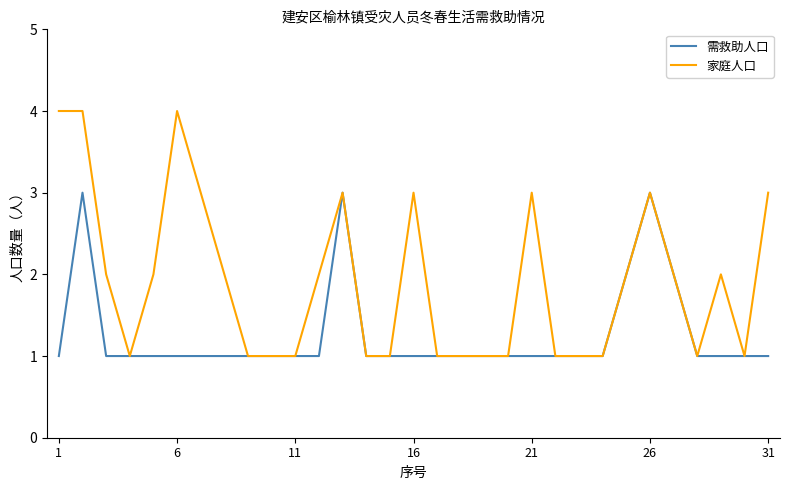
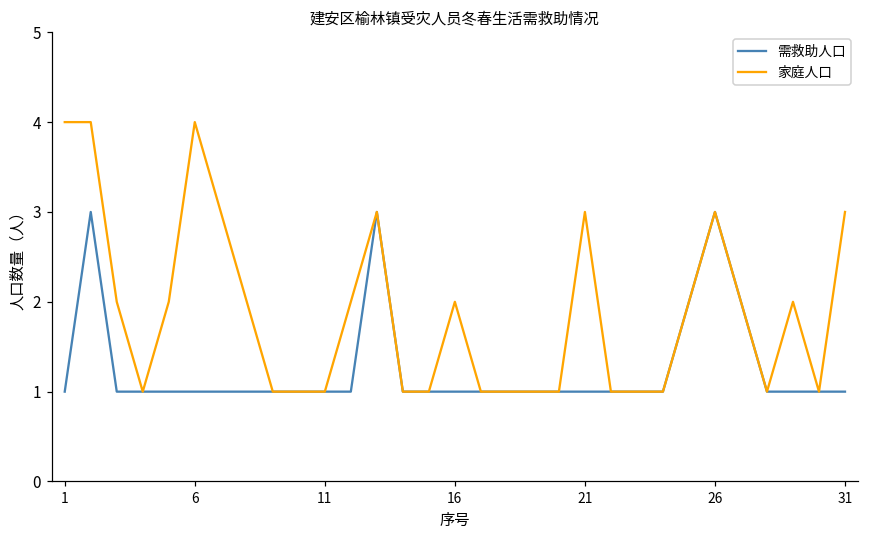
  {
    "需救助人口": {
      "1": 1,
      "6": 1,
      "16": 1,
      "21": 1,
      "31": 1
    },
    "家庭人口": {
      "1": 4,
      "6": 4,
-     "16": 3,
+     "16": 2,
      "21": 3,
      "31": 3
    }
  }
